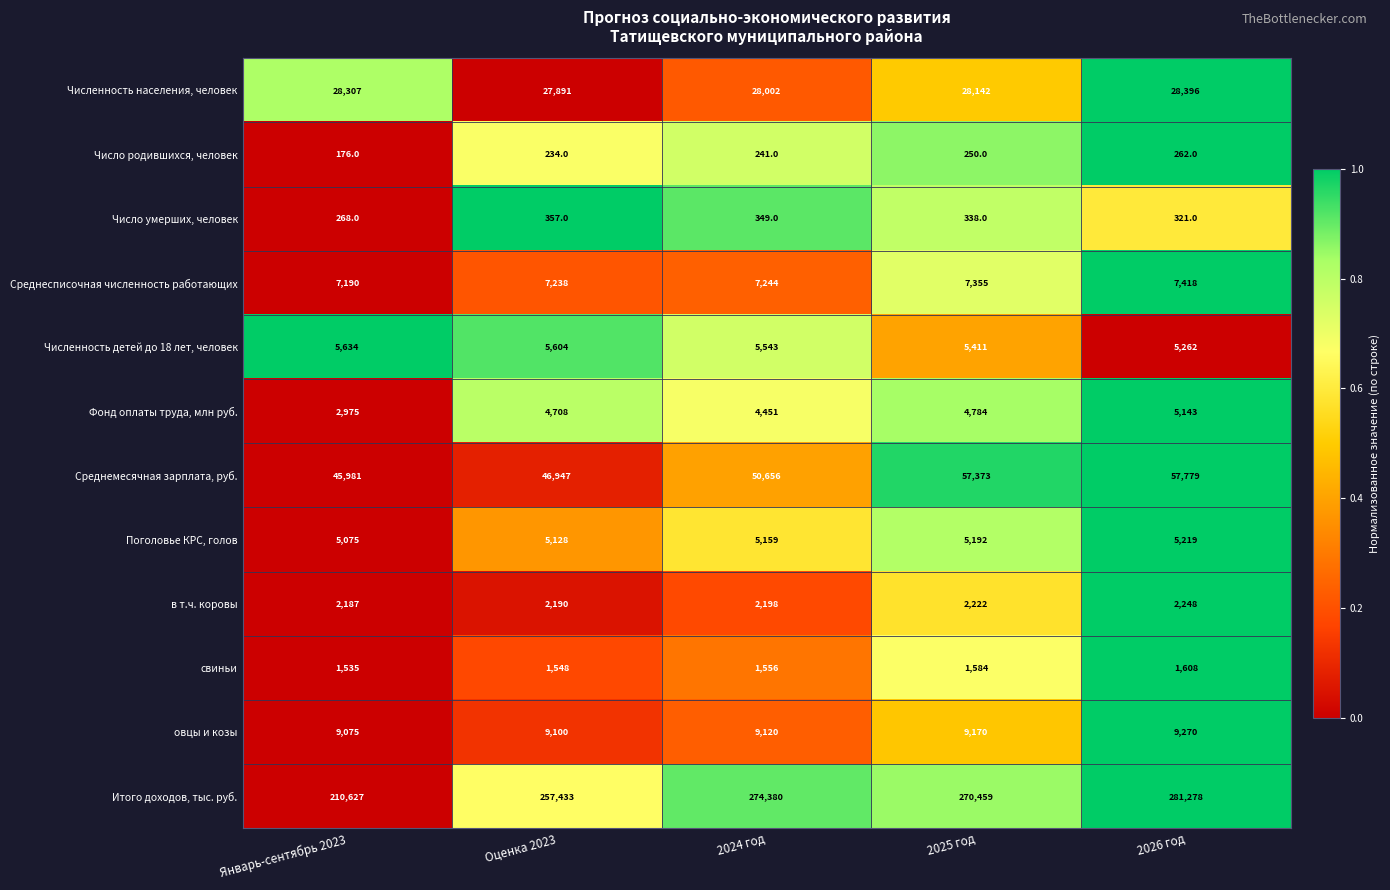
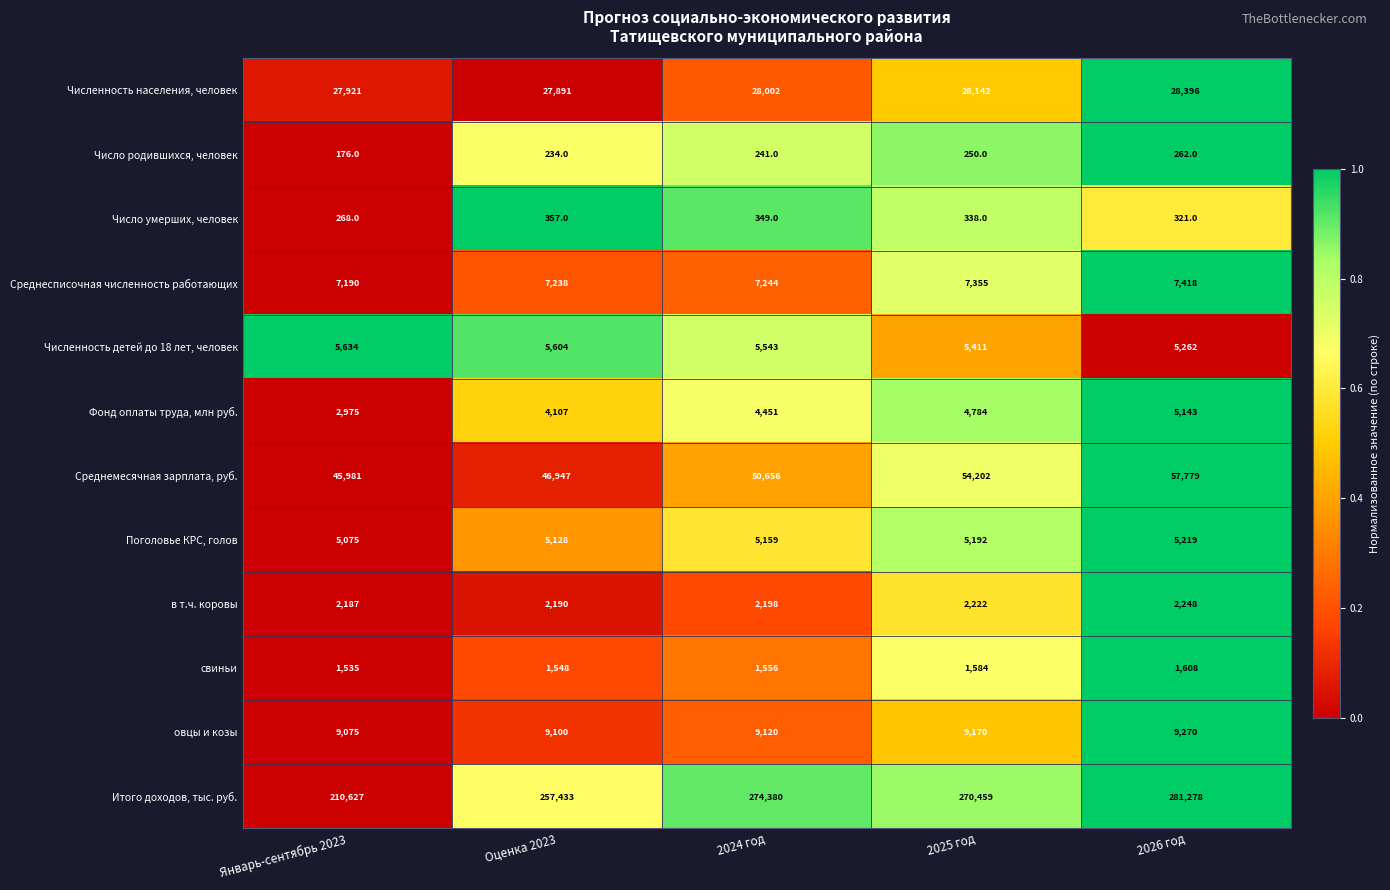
  {
    "Численность населения, человек": {
-     "Январь-сентябрь 2023": "28,307",
+     "Январь-сентябрь 2023": "27,921",
      "Оценка 2023": "27,891",
      "2024 год": "28,002",
      "2025 год": "28,142",
      "2026 год": "28,396"
    },
    "Число родившихся, человек": {
      "Январь-сентябрь 2023": "176.0",
      "Оценка 2023": "234.0",
      "2024 год": "241.0",
      "2025 год": "250.0",
      "2026 год": "262.0"
    },
    "Число умерших, человек": {
      "Январь-сентябрь 2023": "268.0",
      "Оценка 2023": "357.0",
      "2024 год": "349.0",
      "2025 год": "338.0",
      "2026 год": "321.0"
    },
    "Среднесписочная численность работающих": {
      "Январь-сентябрь 2023": "7,190",
      "Оценка 2023": "7,238",
      "2024 год": "7,244",
      "2025 год": "7,355",
      "2026 год": "7,418"
    },
    "Численность детей до 18 лет, человек": {
      "Январь-сентябрь 2023": "5,634",
      "Оценка 2023": "5,604",
      "2024 год": "5,543",
      "2025 год": "5,411",
      "2026 год": "5,262"
    },
    "Фонд оплаты труда, млн руб.": {
      "Январь-сентябрь 2023": "2,975",
-     "Оценка 2023": "4,708",
+     "Оценка 2023": "4,107",
      "2024 год": "4,451",
      "2025 год": "4,784",
      "2026 год": "5,143"
    },
    "Среднемесячная зарплата, руб.": {
      "Январь-сентябрь 2023": "45,981",
      "Оценка 2023": "46,947",
      "2024 год": "50,656",
-     "2025 год": "57,373",
+     "2025 год": "54,202",
      "2026 год": "57,779"
    },
    "Поголовье КРС, голов": {
      "Январь-сентябрь 2023": "5,075",
      "Оценка 2023": "5,128",
      "2024 год": "5,159",
      "2025 год": "5,192",
      "2026 год": "5,219"
    },
    "в т.ч. коровы": {
      "Январь-сентябрь 2023": "2,187",
      "Оценка 2023": "2,190",
      "2024 год": "2,198",
      "2025 год": "2,222",
      "2026 год": "2,248"
    },
    "свиньи": {
      "Январь-сентябрь 2023": "1,535",
      "Оценка 2023": "1,548",
      "2024 год": "1,556",
      "2025 год": "1,584",
      "2026 год": "1,608"
    },
    "овцы и козы": {
      "Январь-сентябрь 2023": "9,075",
      "Оценка 2023": "9,100",
      "2024 год": "9,120",
      "2025 год": "9,170",
      "2026 год": "9,270"
    },
    "Итого доходов, тыс. руб.": {
      "Январь-сентябрь 2023": "210,627",
      "Оценка 2023": "257,433",
      "2024 год": "274,380",
      "2025 год": "270,459",
      "2026 год": "281,278"
    }
  }
